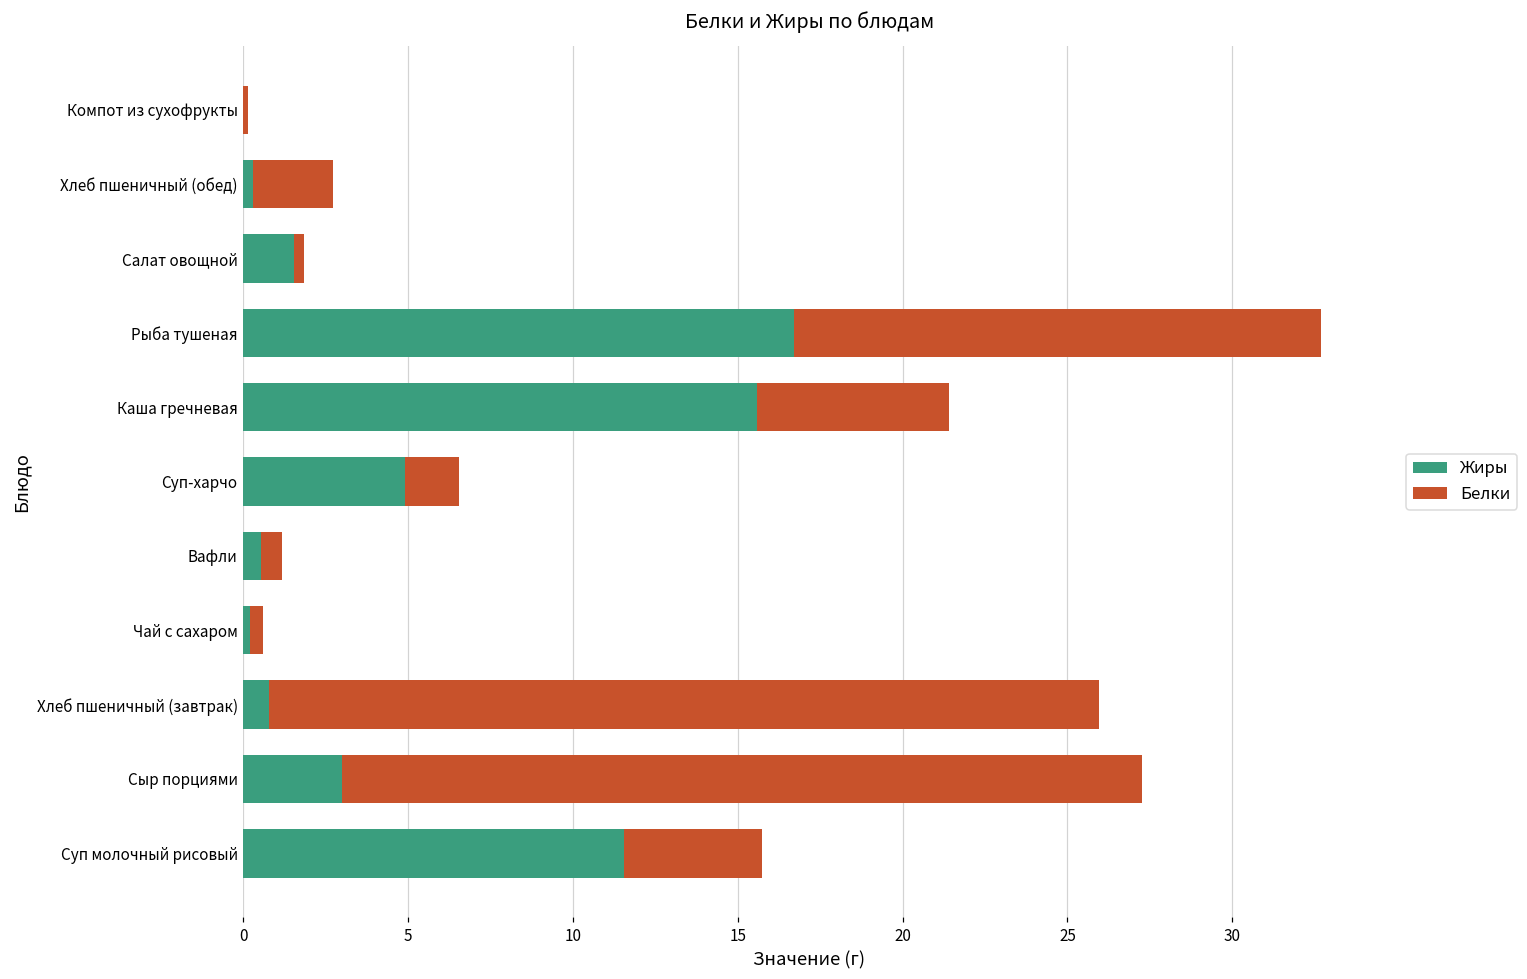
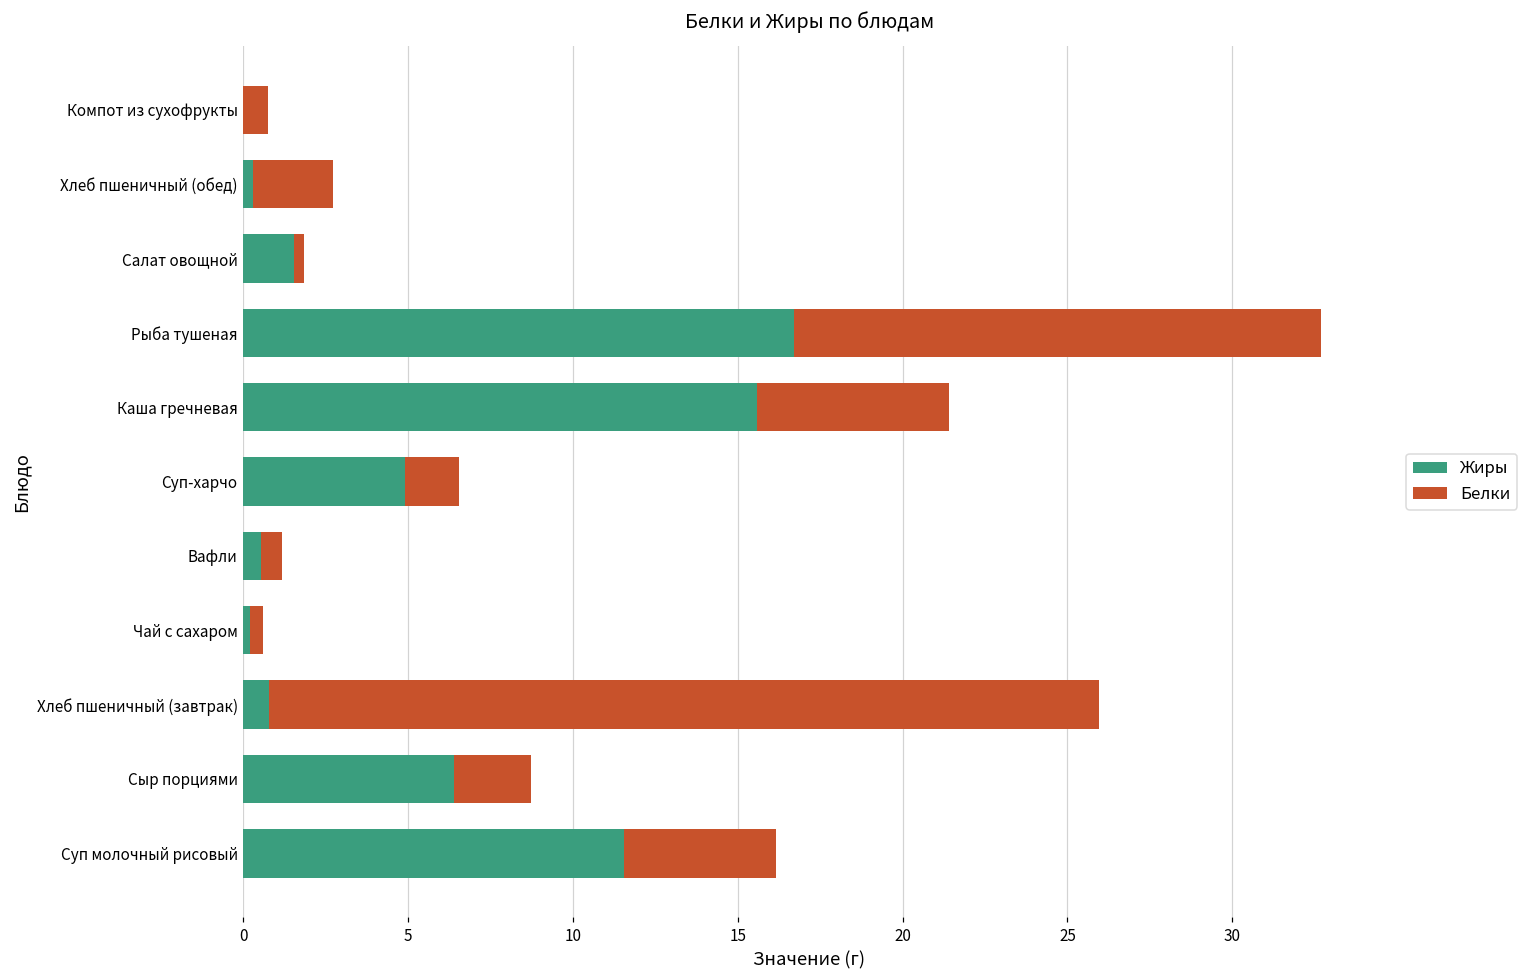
  {
    "Жиры": {
      "Компот из сухофрукты": 0.0,
      "Хлеб пшеничный (обед)": 0.3,
      "Салат овощной": 1.6,
      "Рыба тушеная": 16.7,
      "Каша гречневая": 15.6,
      "Суп-харчо": 4.9,
      "Вафли": 0.6,
      "Чай с сахаром": 0.2,
      "Хлеб пшеничный (завтрак)": 0.8,
-     "Сыр порциями": 3.0,
+     "Сыр порциями": 6.4,
      "Суп молочный рисовый": 11.6
    },
    "Белки": {
-     "Компот из сухофрукты": 0.2,
+     "Компот из сухофрукты": 0.8,
      "Хлеб пшеничный (обед)": 2.4,
      "Салат овощной": 0.3,
      "Рыба тушеная": 16.0,
      "Каша гречневая": 5.8,
      "Суп-харчо": 1.7,
      "Вафли": 0.6,
      "Чай с сахаром": 0.4,
      "Хлеб пшеничный (завтрак)": 25.2,
-     "Сыр порциями": 24.2,
-     "Суп молочный рисовый": 4.2
+     "Сыр порциями": 2.3,
+     "Суп молочный рисовый": 4.6
    }
  }
